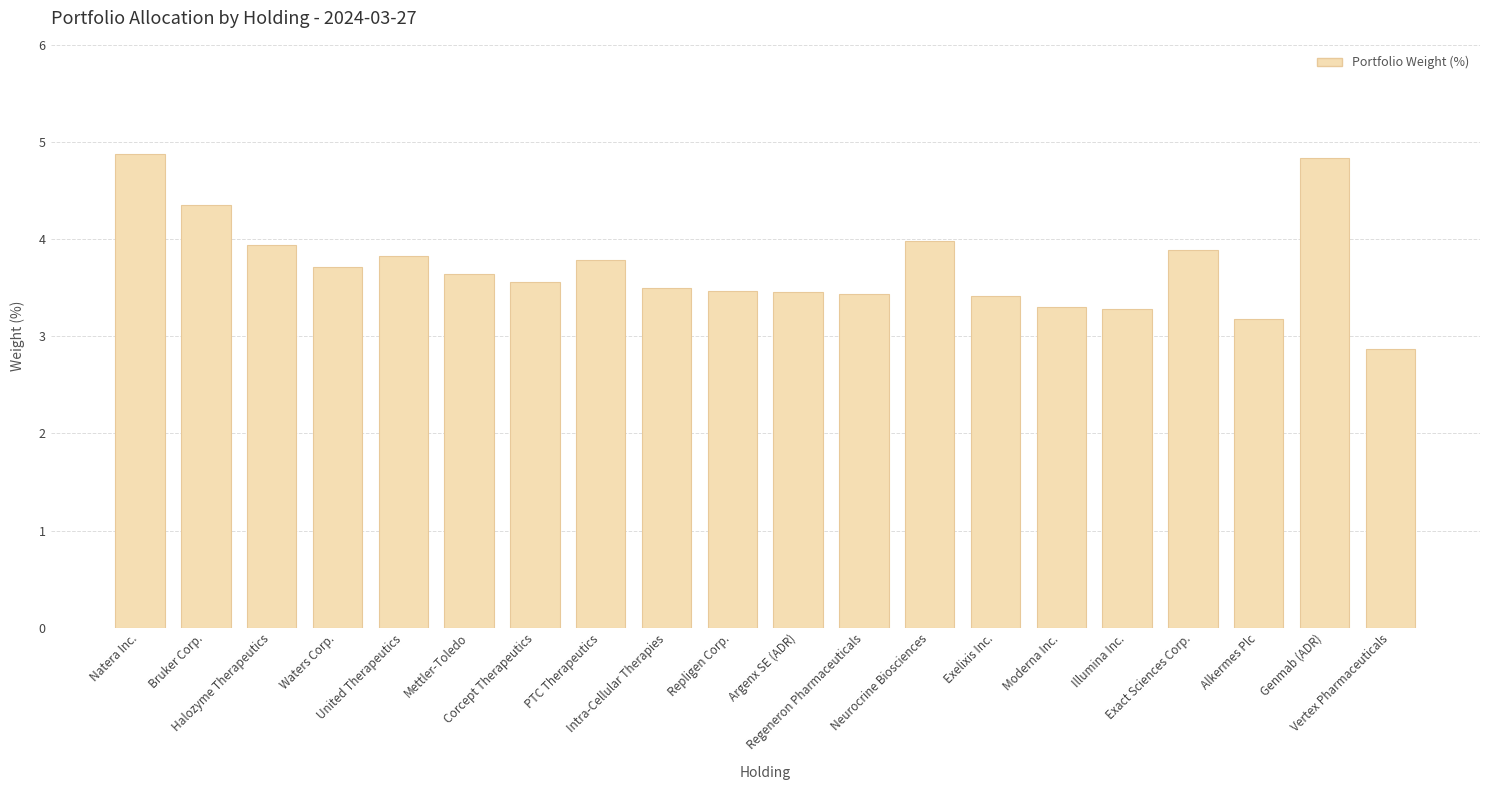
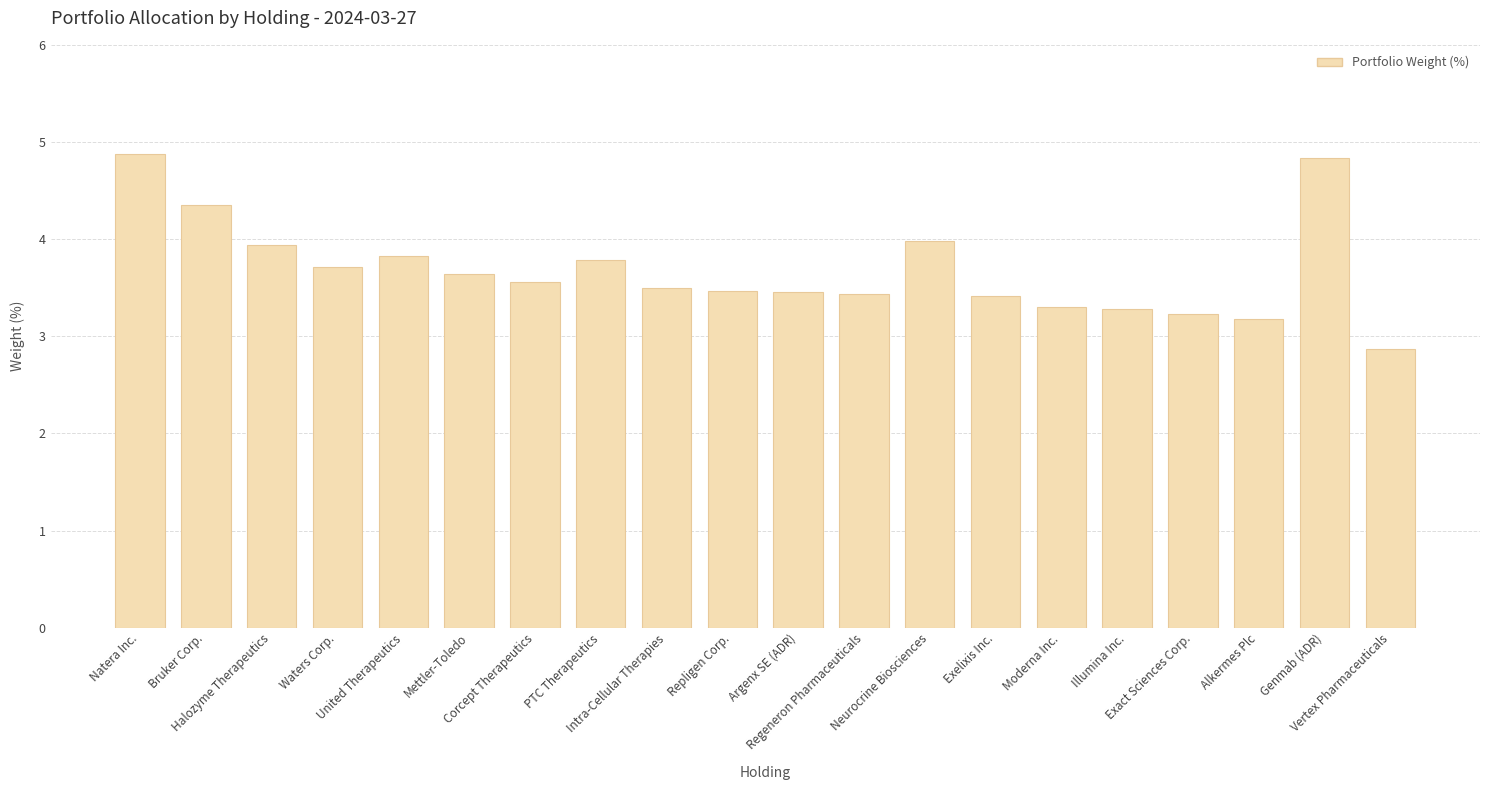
  {
    "Natera Inc.": 4.9,
    "Bruker Corp.": 4.4,
    "Halozyme Therapeutics": 3.9,
    "Waters Corp.": 3.7,
    "United Therapeutics": 3.8,
    "Mettler-Toledo": 3.6,
    "Corcept Therapeutics": 3.6,
    "PTC Therapeutics": 3.8,
    "Intra-Cellular Therapies": 3.5,
    "Repligen Corp.": 3.5,
    "Argenx SE (ADR)": 3.5,
    "Regeneron Pharmaceuticals": 3.4,
    "Neurocrine Biosciences": 4.0,
    "Exelixis Inc.": 3.4,
    "Moderna Inc.": 3.3,
    "Illumina Inc.": 3.3,
-   "Exact Sciences Corp.": 3.9,
+   "Exact Sciences Corp.": 3.2,
    "Alkermes Plc": 3.2,
    "Genmab (ADR)": 4.8,
    "Vertex Pharmaceuticals": 2.9
  }
